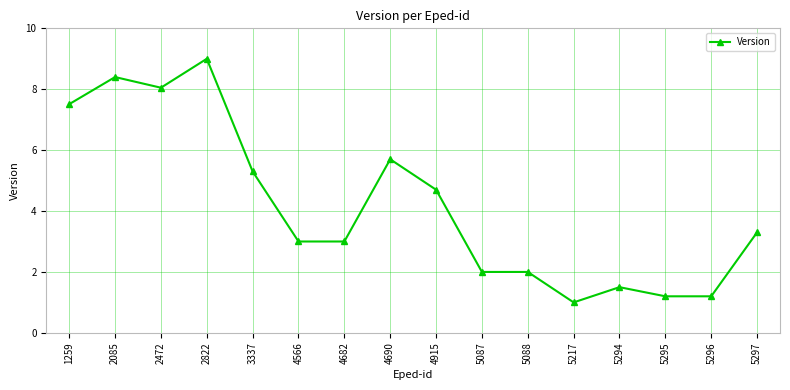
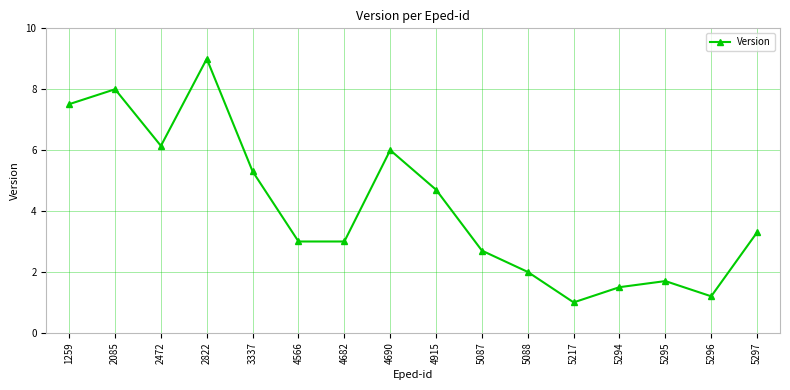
  {
    "1259": 7.5,
-   "2085": 8.4,
-   "2472": 8.1,
+   "2085": 8.0,
+   "2472": 6.1,
    "2822": 9.0,
    "3337": 5.3,
    "4566": 3.0,
    "4682": 3.0,
-   "4690": 5.7,
+   "4690": 6.0,
    "4915": 4.7,
-   "5087": 2.0,
+   "5087": 2.7,
    "5088": 2.0,
    "5217": 1.0,
    "5294": 1.5,
-   "5295": 1.2,
+   "5295": 1.7,
    "5296": 1.2,
    "5297": 3.3
  }
